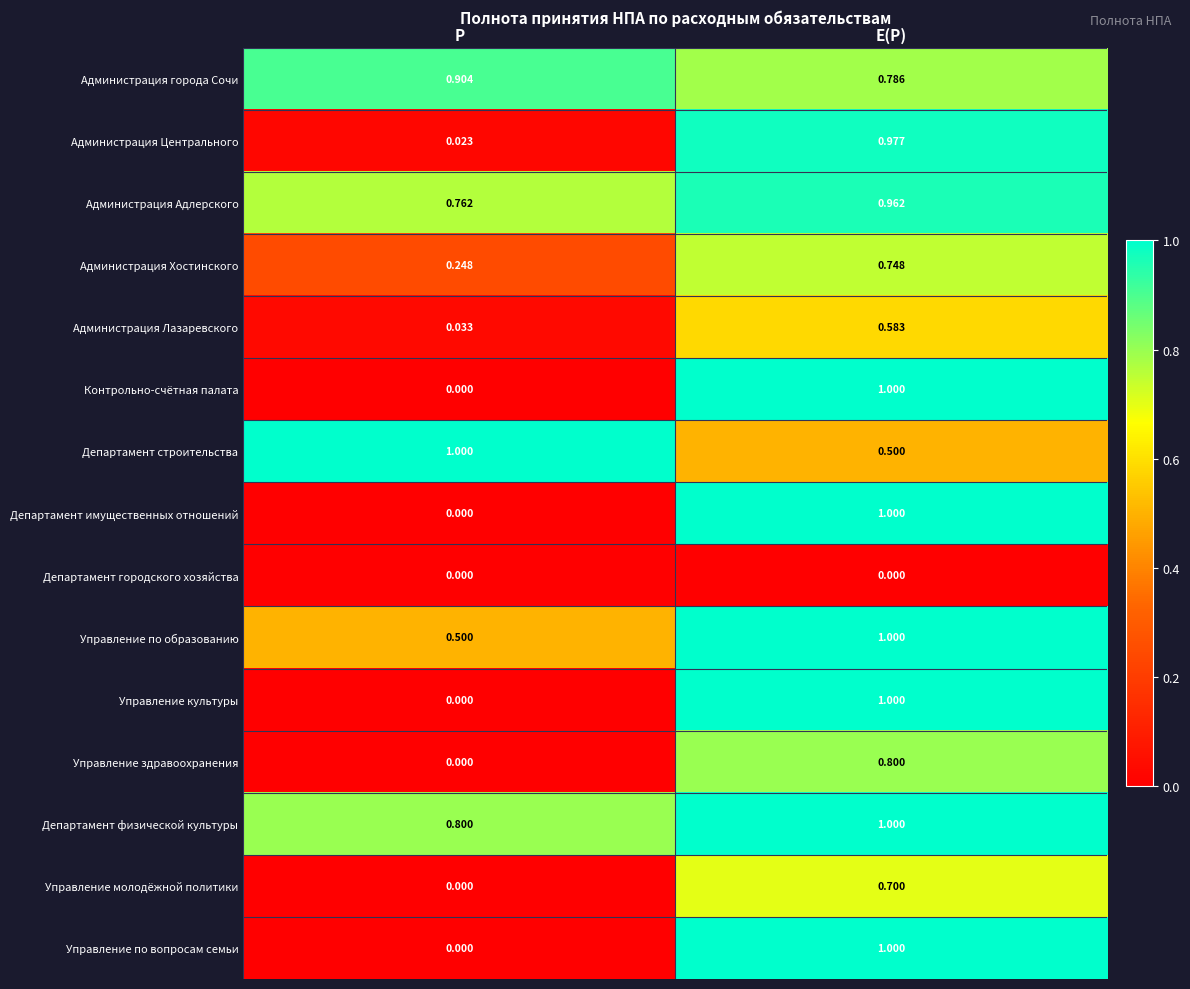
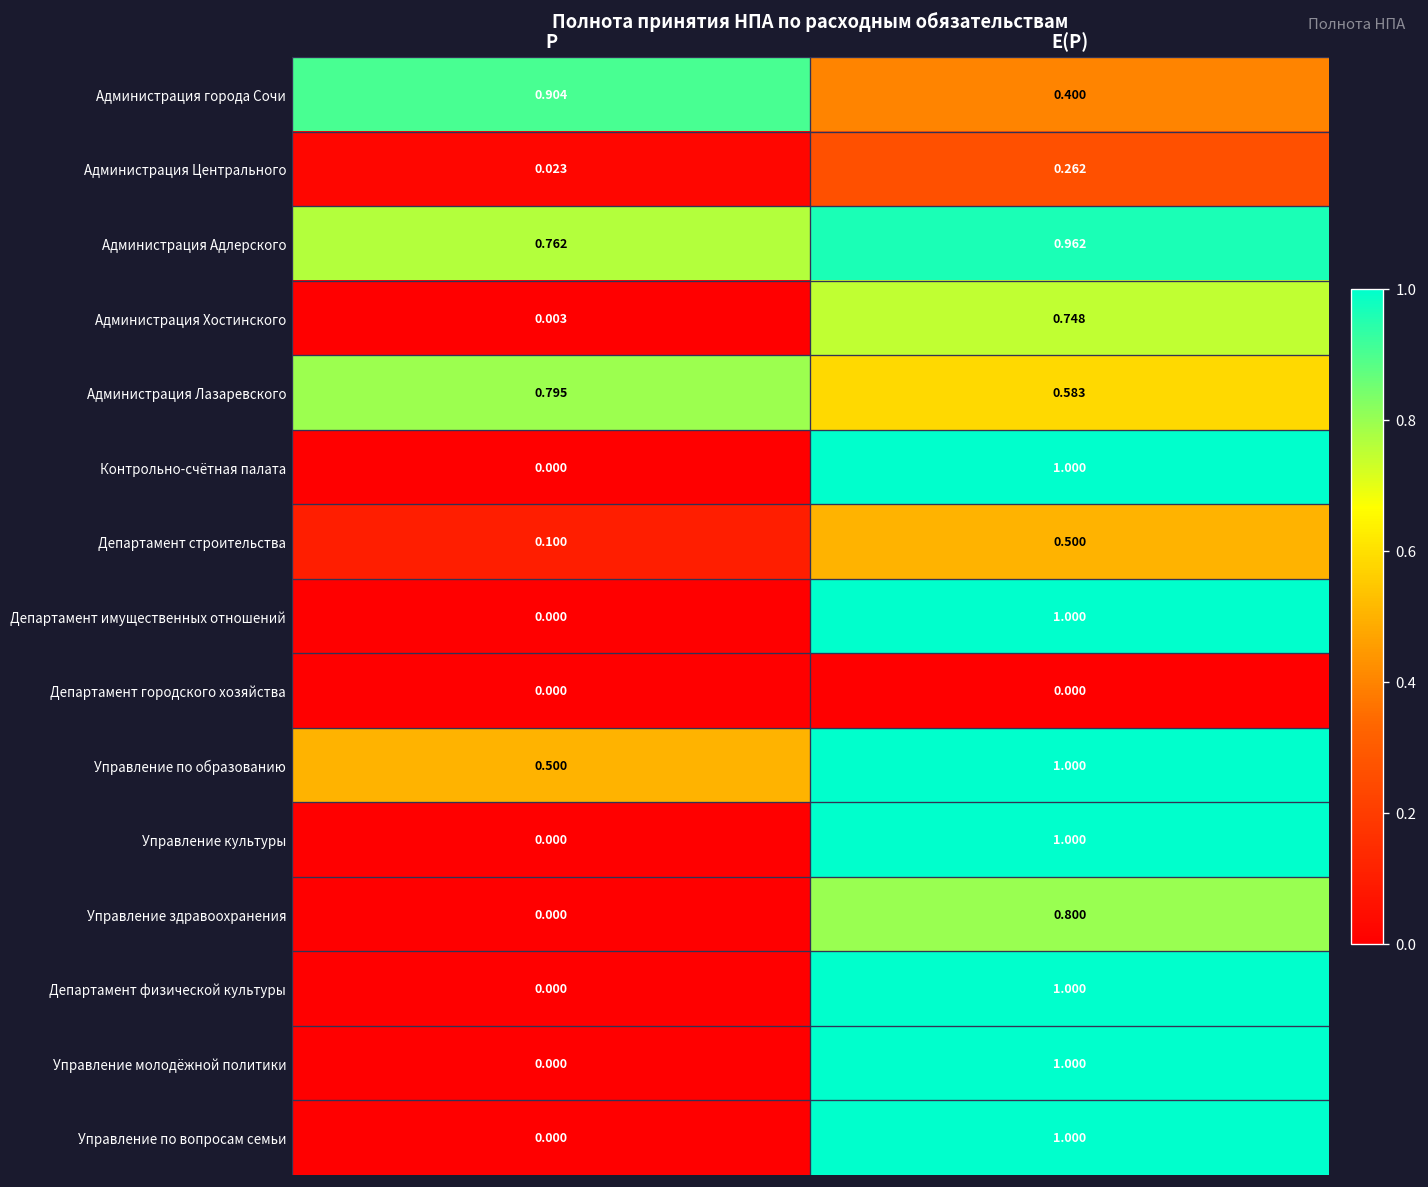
  {
    "Администрация города Сочи": {
      "P": 0.904,
-     "E(P)": 0.786
+     "E(P)": 0.400
    },
    "Администрация Центрального": {
      "P": 0.023,
-     "E(P)": 0.977
+     "E(P)": 0.262
    },
    "Администрация Адлерского": {
      "P": 0.762,
      "E(P)": 0.962
    },
    "Администрация Хостинского": {
-     "P": 0.248,
+     "P": 0.003,
      "E(P)": 0.748
    },
    "Администрация Лазаревского": {
-     "P": 0.033,
+     "P": 0.795,
      "E(P)": 0.583
    },
    "Контрольно-счётная палата": {
      "P": 0.000,
      "E(P)": 1.000
    },
    "Департамент строительства": {
-     "P": 1.000,
+     "P": 0.100,
      "E(P)": 0.500
    },
    "Департамент имущественных отношений": {
      "P": 0.000,
      "E(P)": 1.000
    },
    "Департамент городского хозяйства": {
      "P": 0.000,
      "E(P)": 0.000
    },
    "Управление по образованию": {
      "P": 0.500,
      "E(P)": 1.000
    },
    "Управление культуры": {
      "P": 0.000,
      "E(P)": 1.000
    },
    "Управление здравоохранения": {
      "P": 0.000,
      "E(P)": 0.800
    },
    "Департамент физической культуры": {
-     "P": 0.800,
+     "P": 0.000,
      "E(P)": 1.000
    },
    "Управление молодёжной политики": {
      "P": 0.000,
-     "E(P)": 0.700
+     "E(P)": 1.000
    },
    "Управление по вопросам семьи": {
      "P": 0.000,
      "E(P)": 1.000
    }
  }
